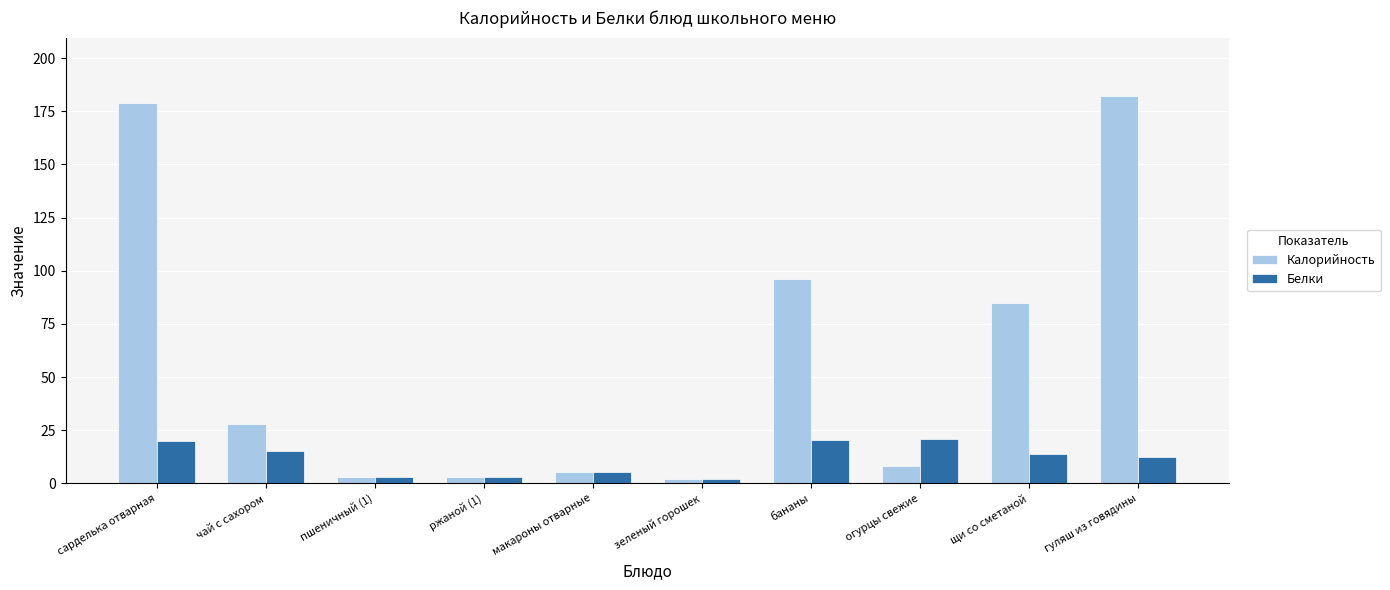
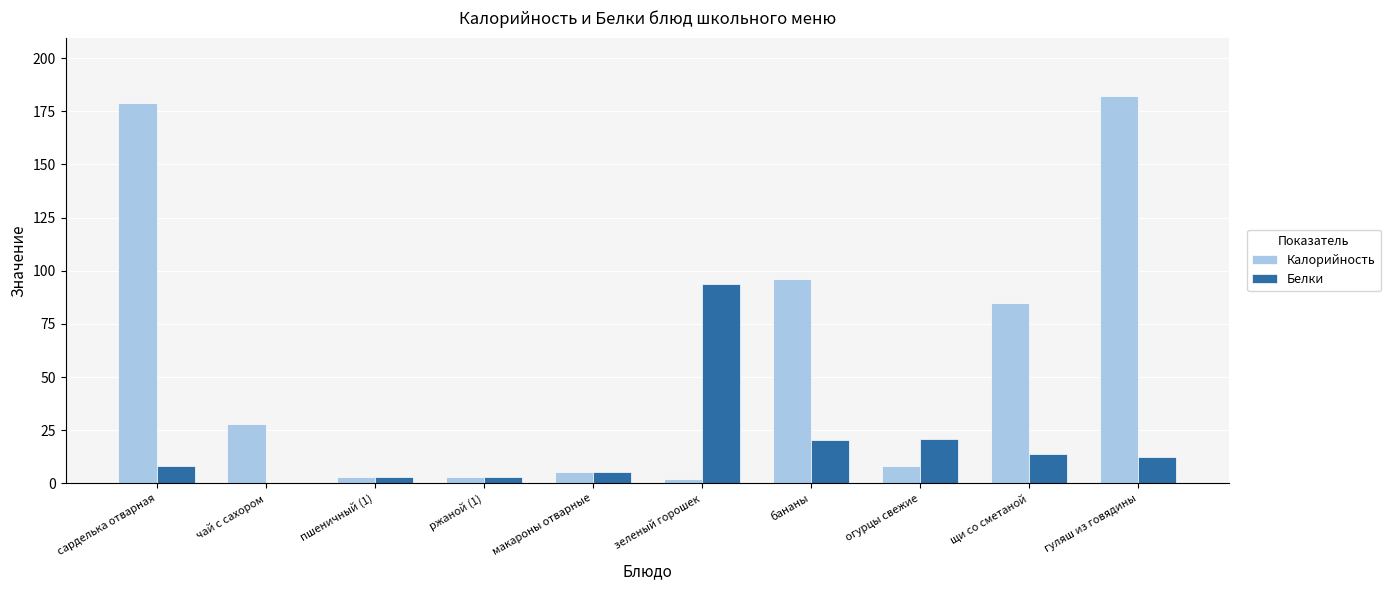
  {
    "Калорийность": {
      "сарделька отварная": 179,
      "чай с сахором": 28,
      "пшеничный (1)": 3,
      "ржаной (1)": 3,
      "макароны отварные": 6,
      "зеленый горошек": 2,
      "бананы": 96,
      "огурцы свежие": 8,
      "щи со сметаной": 85,
      "гуляш из говядины": 182
    },
    "Белки": {
-     "сарделька отварная": 20,
-     "чай с сахором": 15,
+     "сарделька отварная": 8,
+     "чай с сахором": 0,
      "пшеничный (1)": 3,
      "ржаной (1)": 3,
      "макароны отварные": 6,
-     "зеленый горошек": 2,
+     "зеленый горошек": 94,
      "бананы": 21,
      "огурцы свежие": 21,
      "щи со сметаной": 14,
      "гуляш из говядины": 13
    }
  }
